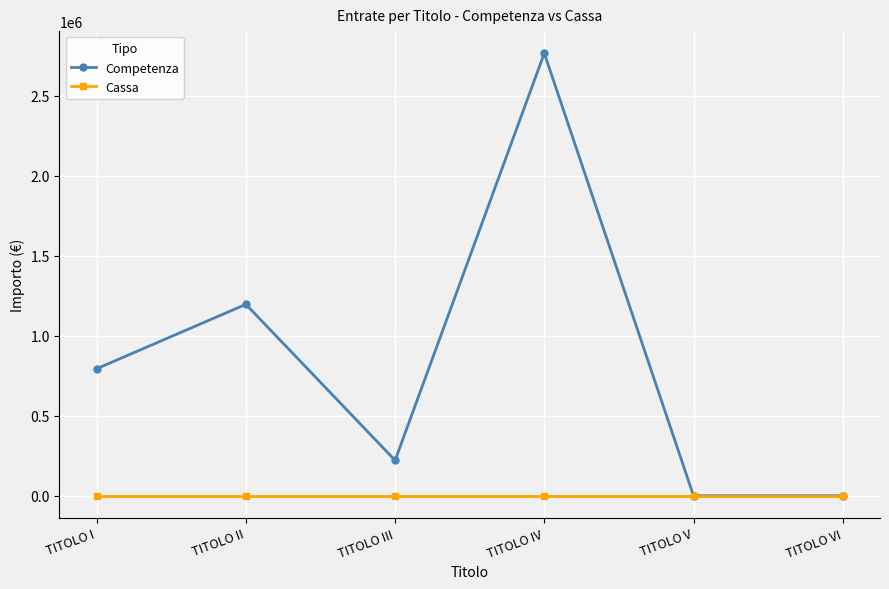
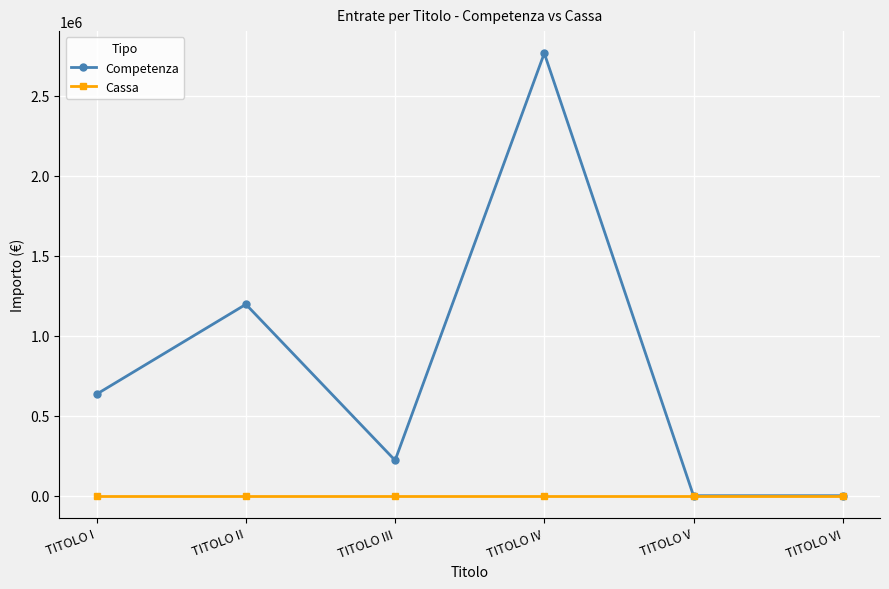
  {
    "Competenza": {
-     "TITOLO I": 790000,
+     "TITOLO I": 630000,
      "TITOLO II": 1200000,
      "TITOLO III": 220000,
      "TITOLO IV": 2770000
    },
    "Cassa": {
      "TITOLO I": 0,
      "TITOLO II": 0,
      "TITOLO III": 0,
      "TITOLO IV": 0
    }
  }
